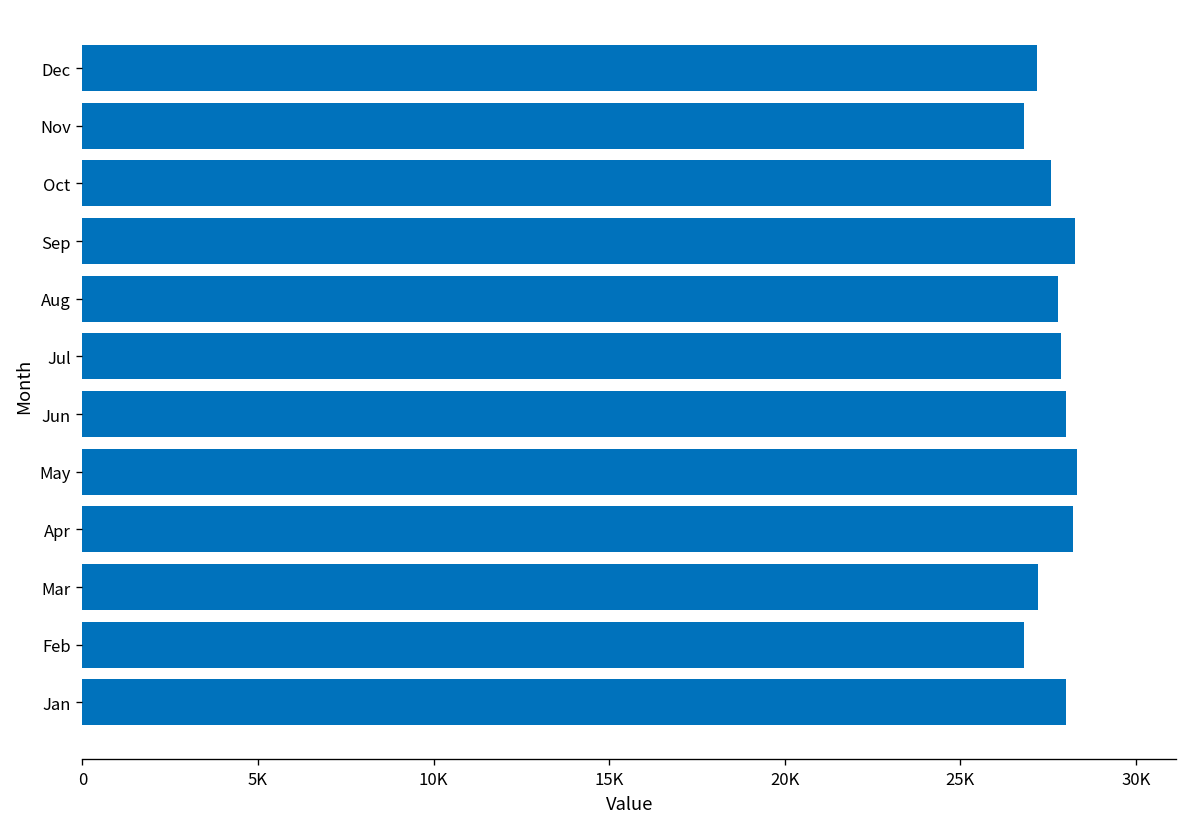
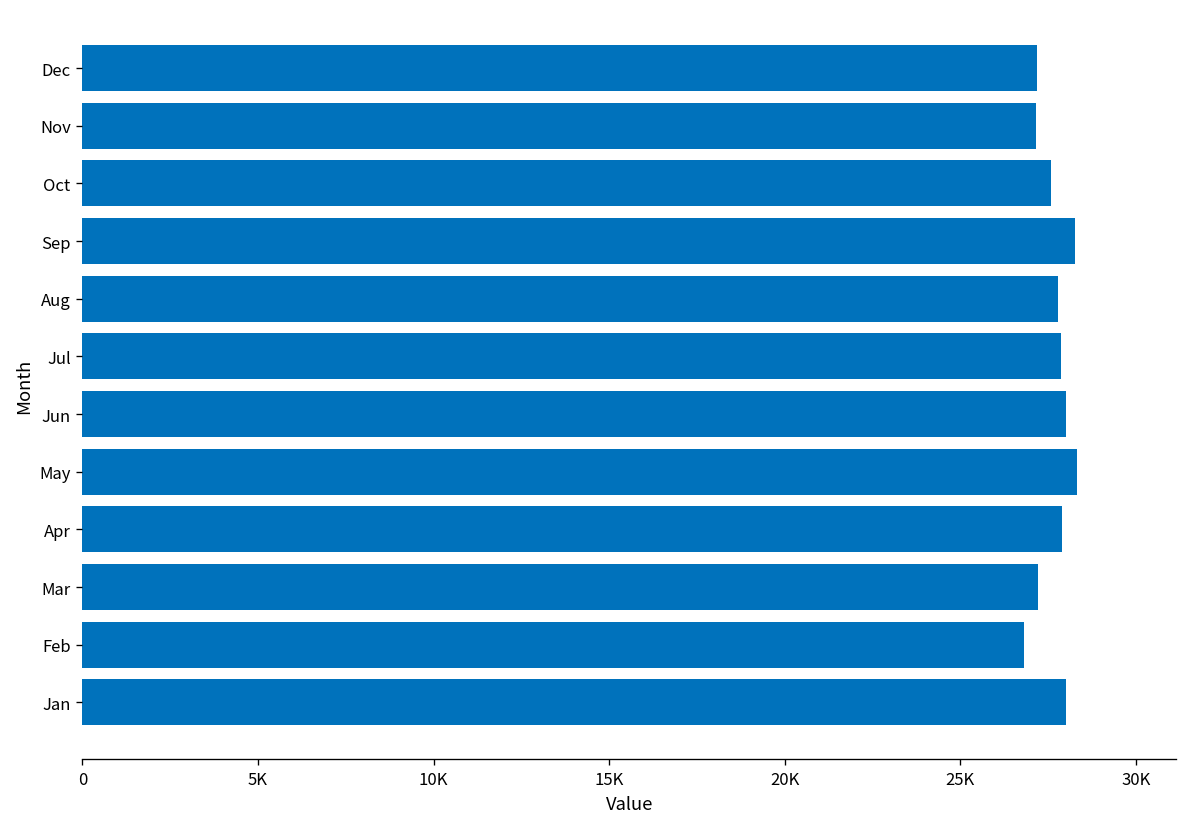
  {
    "Dec": 27200,
-   "Nov": 26800,
+   "Nov": 27200,
    "Oct": 27600,
    "Sep": 28300,
    "Aug": 27800,
    "Jul": 27900,
    "Jun": 28000,
    "May": 28300,
-   "Apr": 28200,
+   "Apr": 27900,
    "Mar": 27200,
    "Feb": 26800,
    "Jan": 28000
  }
